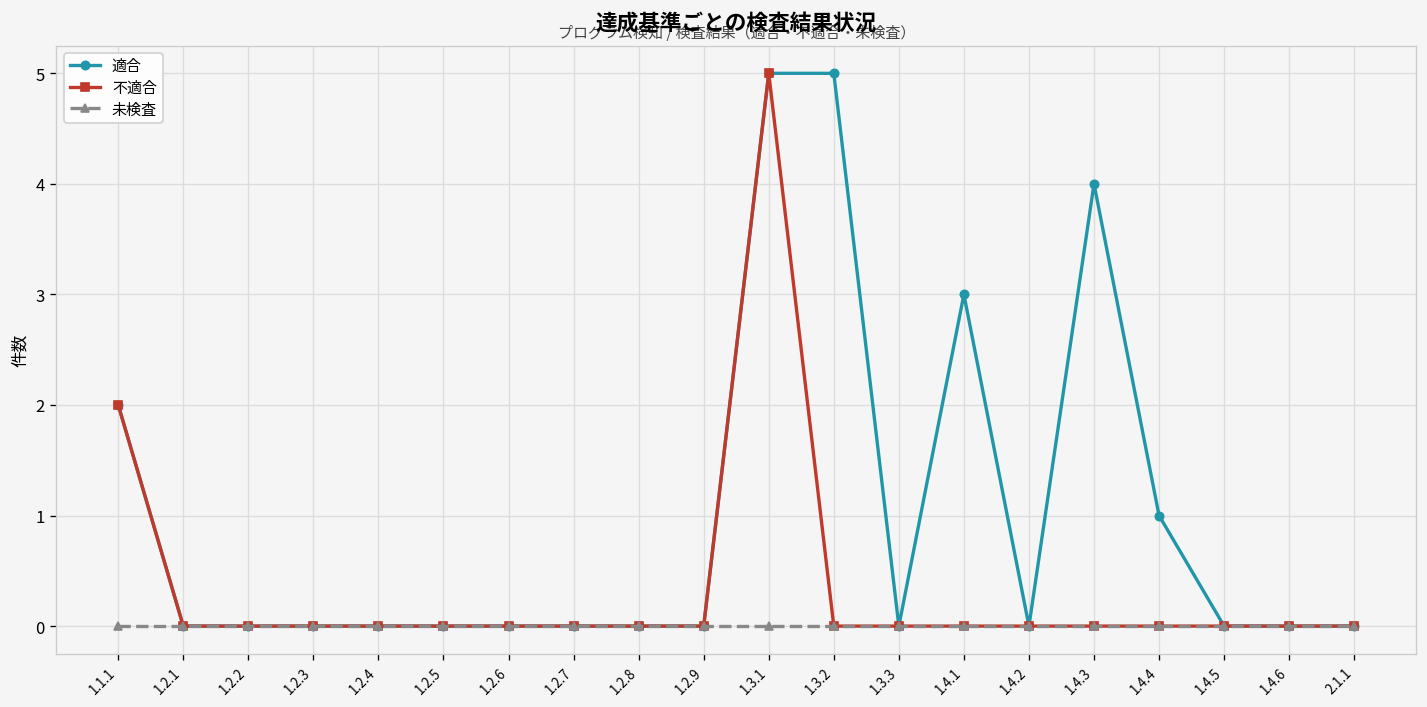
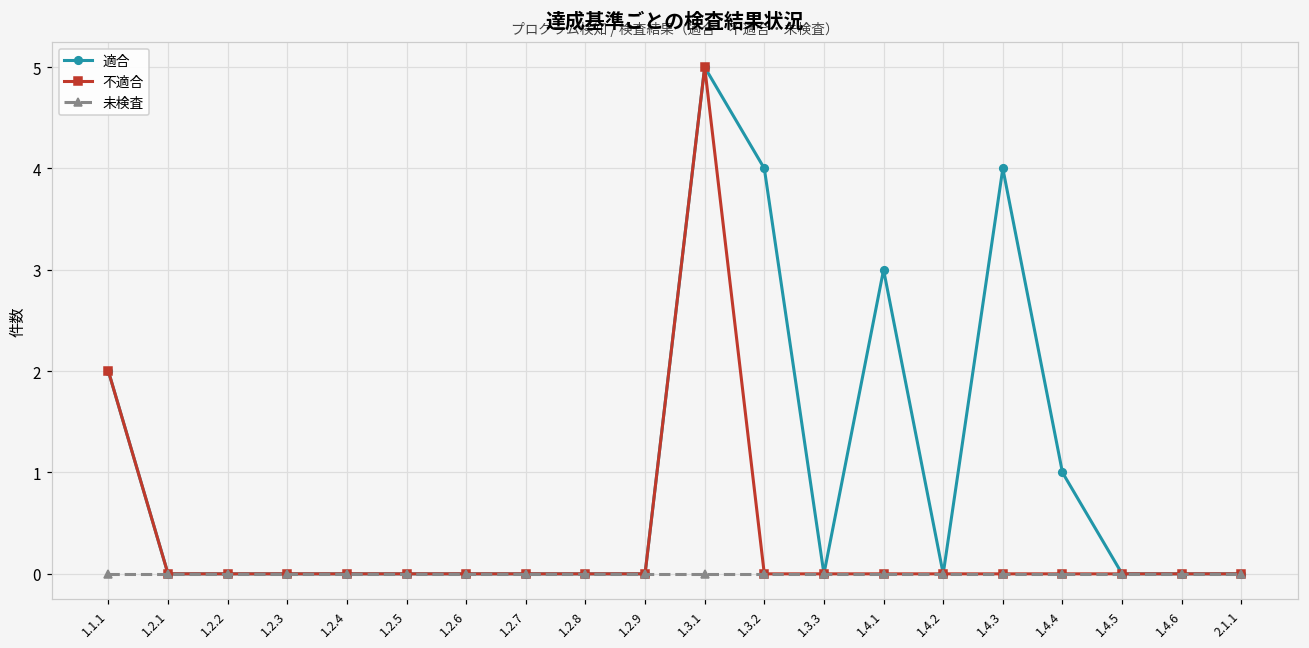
  {
    "適合": {
-     "1.3.2": 5,
+     "1.3.2": 4,
      "1.4.1": 3,
      "1.4.3": 4,
      "1.4.4": 1
    },
    "未検査": {
      "1.1.1": 0,
      "1.3.1": 0
    }
  }
